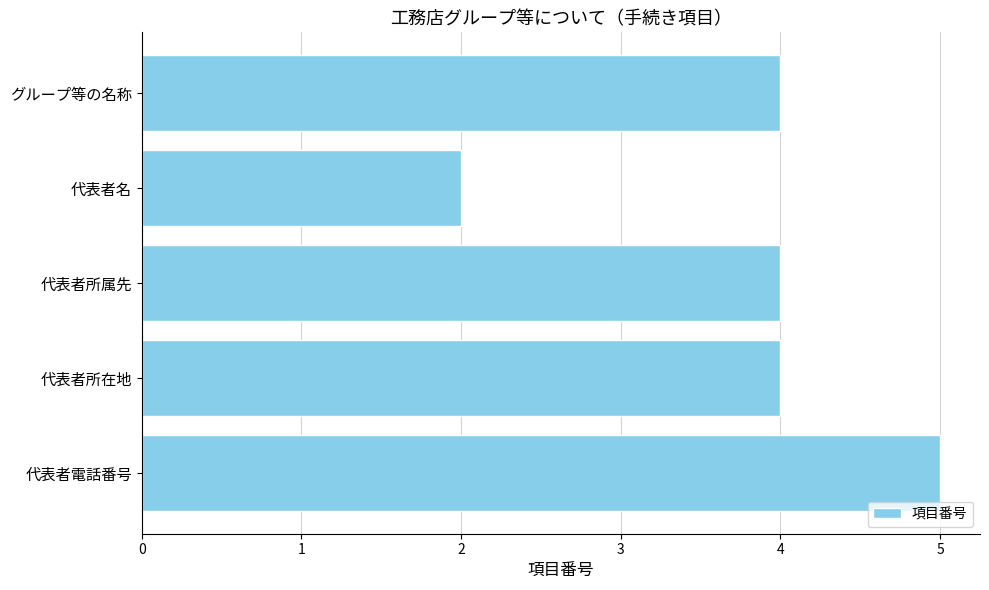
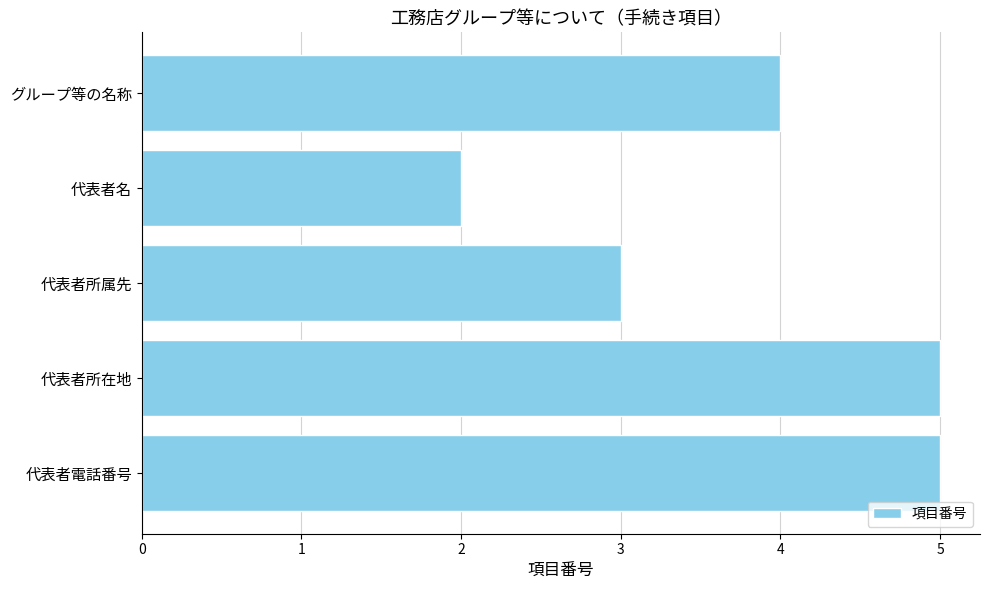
  {
    "グループ等の名称": 4,
    "代表者名": 2,
-   "代表者所属先": 4,
-   "代表者所在地": 4,
+   "代表者所属先": 3,
+   "代表者所在地": 5,
    "代表者電話番号": 5
  }
